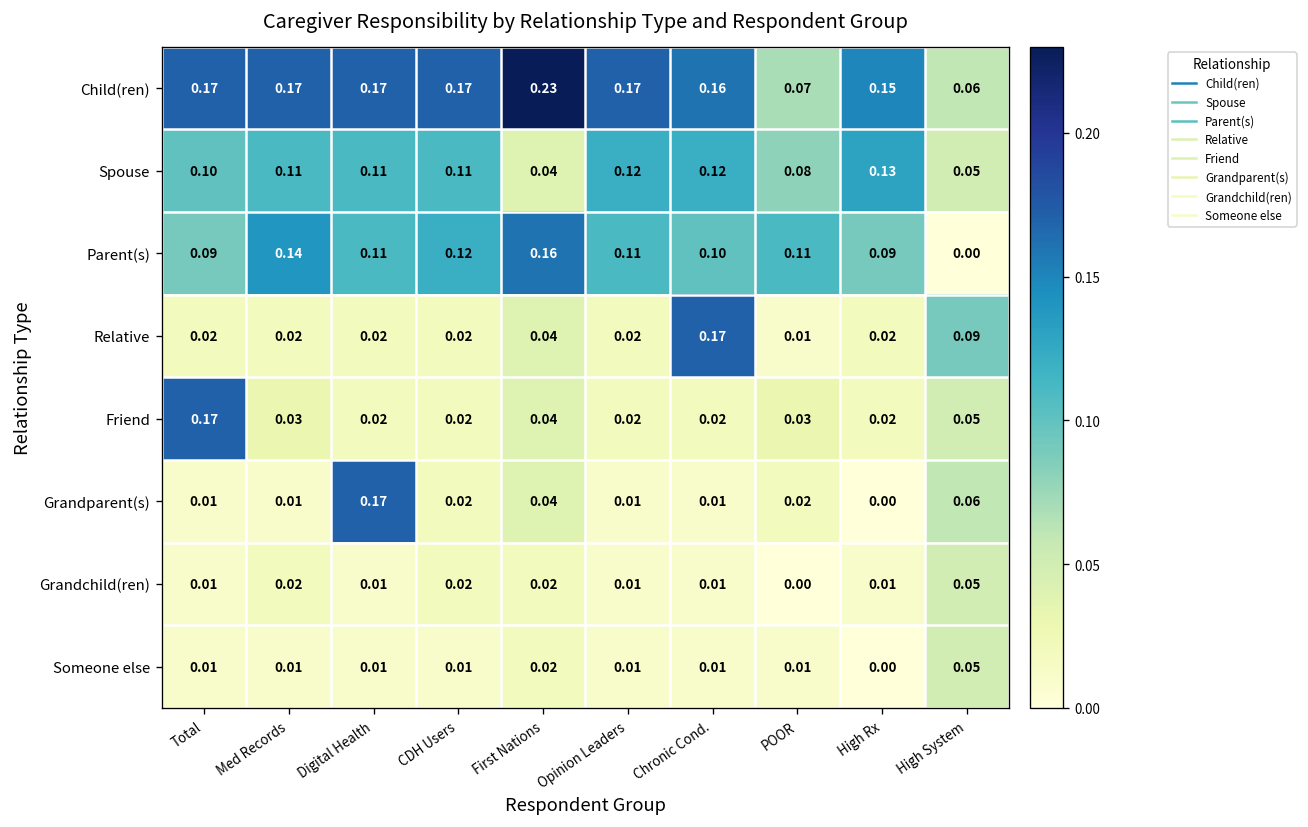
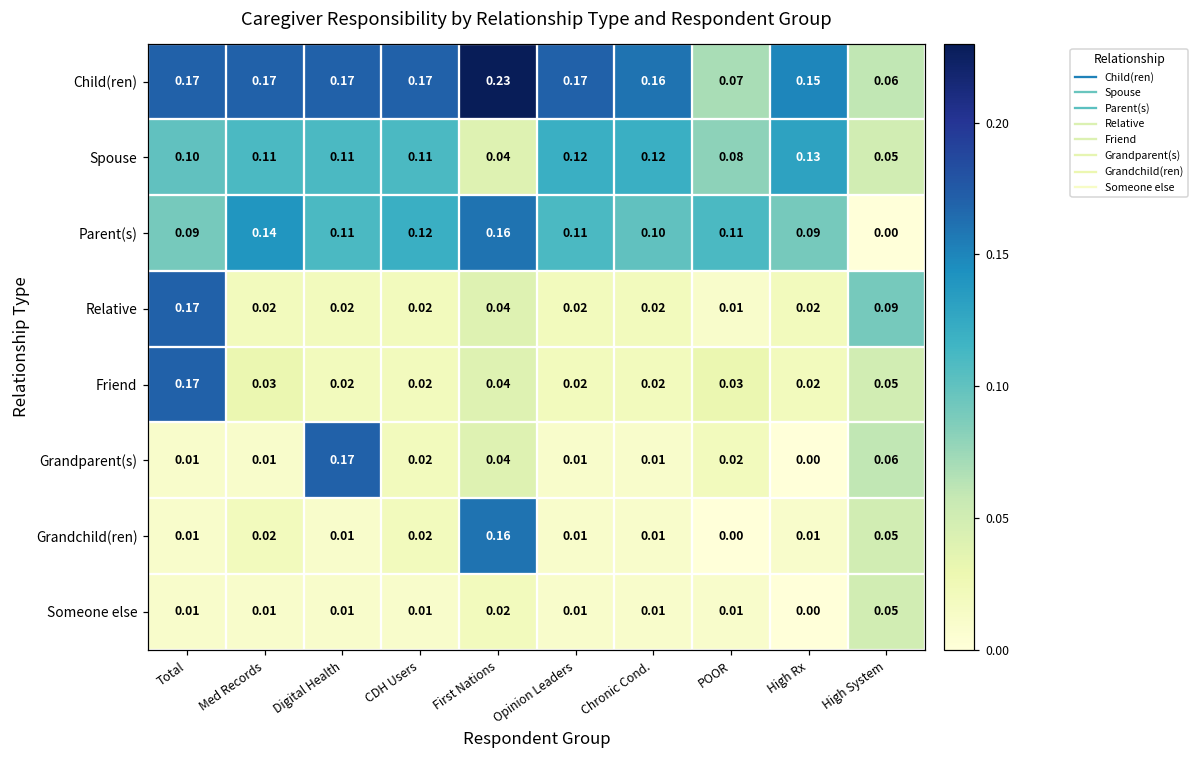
  {
    "Child(ren)": {
      "Total": 0.17,
      "Med Records": 0.17,
      "Digital Health": 0.17,
      "CDH Users": 0.17,
      "First Nations": 0.23,
      "Opinion Leaders": 0.17,
      "Chronic Cond.": 0.16,
      "POOR": 0.07,
      "High Rx": 0.15,
      "High System": 0.06
    },
    "Spouse": {
      "Total": 0.10,
      "Med Records": 0.11,
      "Digital Health": 0.11,
      "CDH Users": 0.11,
      "First Nations": 0.04,
      "Opinion Leaders": 0.12,
      "Chronic Cond.": 0.12,
      "POOR": 0.08,
      "High Rx": 0.13,
      "High System": 0.05
    },
    "Parent(s)": {
      "Total": 0.09,
      "Med Records": 0.14,
      "Digital Health": 0.11,
      "CDH Users": 0.12,
      "First Nations": 0.16,
      "Opinion Leaders": 0.11,
      "Chronic Cond.": 0.10,
      "POOR": 0.11,
      "High Rx": 0.09,
      "High System": 0.00
    },
    "Relative": {
-     "Total": 0.02,
+     "Total": 0.17,
      "Med Records": 0.02,
      "Digital Health": 0.02,
      "CDH Users": 0.02,
      "First Nations": 0.04,
      "Opinion Leaders": 0.02,
-     "Chronic Cond.": 0.17,
+     "Chronic Cond.": 0.02,
      "POOR": 0.01,
      "High Rx": 0.02,
      "High System": 0.09
    },
    "Friend": {
      "Total": 0.17,
      "Med Records": 0.03,
      "Digital Health": 0.02,
      "CDH Users": 0.02,
      "First Nations": 0.04,
      "Opinion Leaders": 0.02,
      "Chronic Cond.": 0.02,
      "POOR": 0.03,
      "High Rx": 0.02,
      "High System": 0.05
    },
    "Grandparent(s)": {
      "Total": 0.01,
      "Med Records": 0.01,
      "Digital Health": 0.17,
      "CDH Users": 0.02,
      "First Nations": 0.04,
      "Opinion Leaders": 0.01,
      "Chronic Cond.": 0.01,
      "POOR": 0.02,
      "High Rx": 0.00,
      "High System": 0.06
    },
    "Grandchild(ren)": {
      "Total": 0.01,
      "Med Records": 0.02,
      "Digital Health": 0.01,
      "CDH Users": 0.02,
-     "First Nations": 0.02,
+     "First Nations": 0.16,
      "Opinion Leaders": 0.01,
      "Chronic Cond.": 0.01,
      "POOR": 0.00,
      "High Rx": 0.01,
      "High System": 0.05
    },
    "Someone else": {
      "Total": 0.01,
      "Med Records": 0.01,
      "Digital Health": 0.01,
      "CDH Users": 0.01,
      "First Nations": 0.02,
      "Opinion Leaders": 0.01,
      "Chronic Cond.": 0.01,
      "POOR": 0.01,
      "High Rx": 0.00,
      "High System": 0.05
    }
  }
